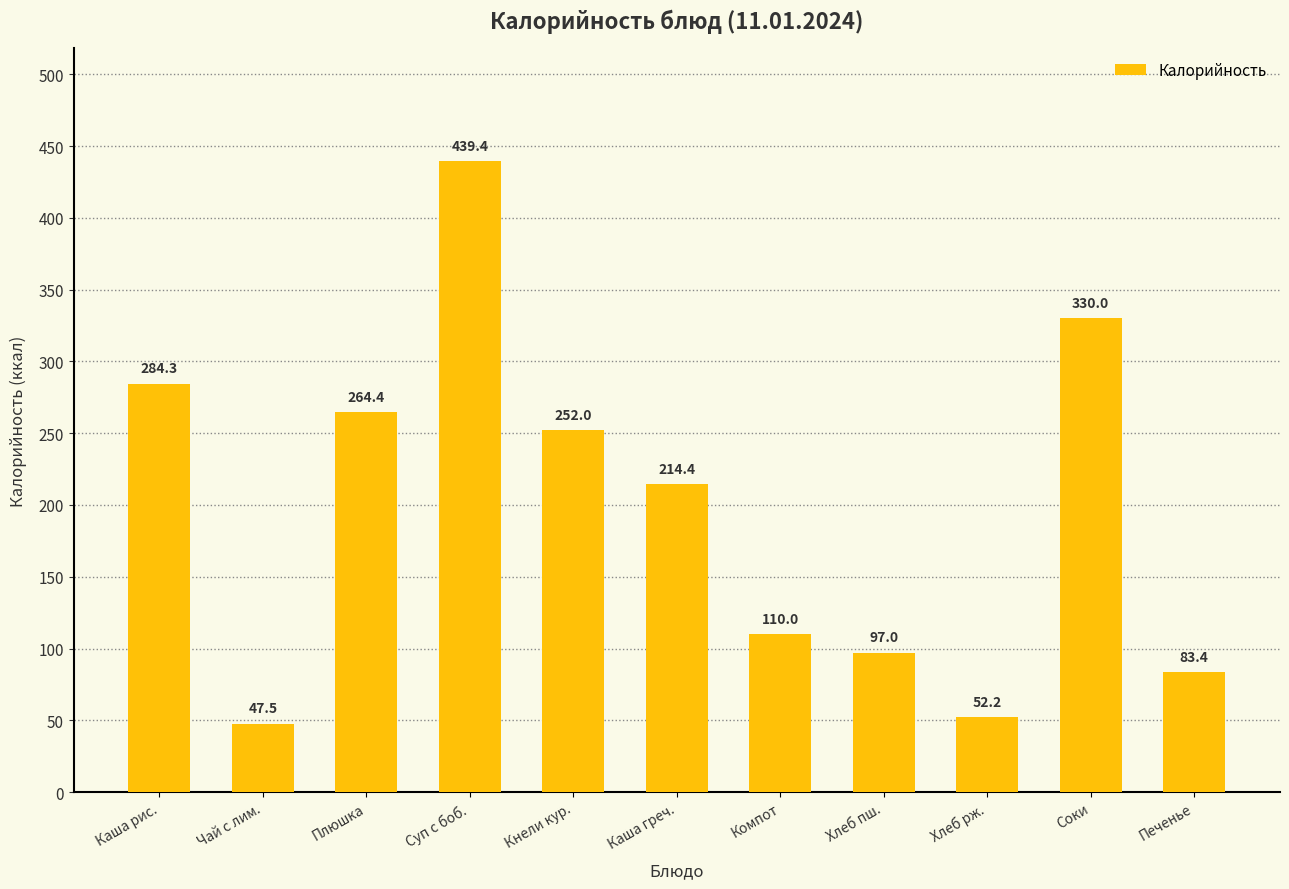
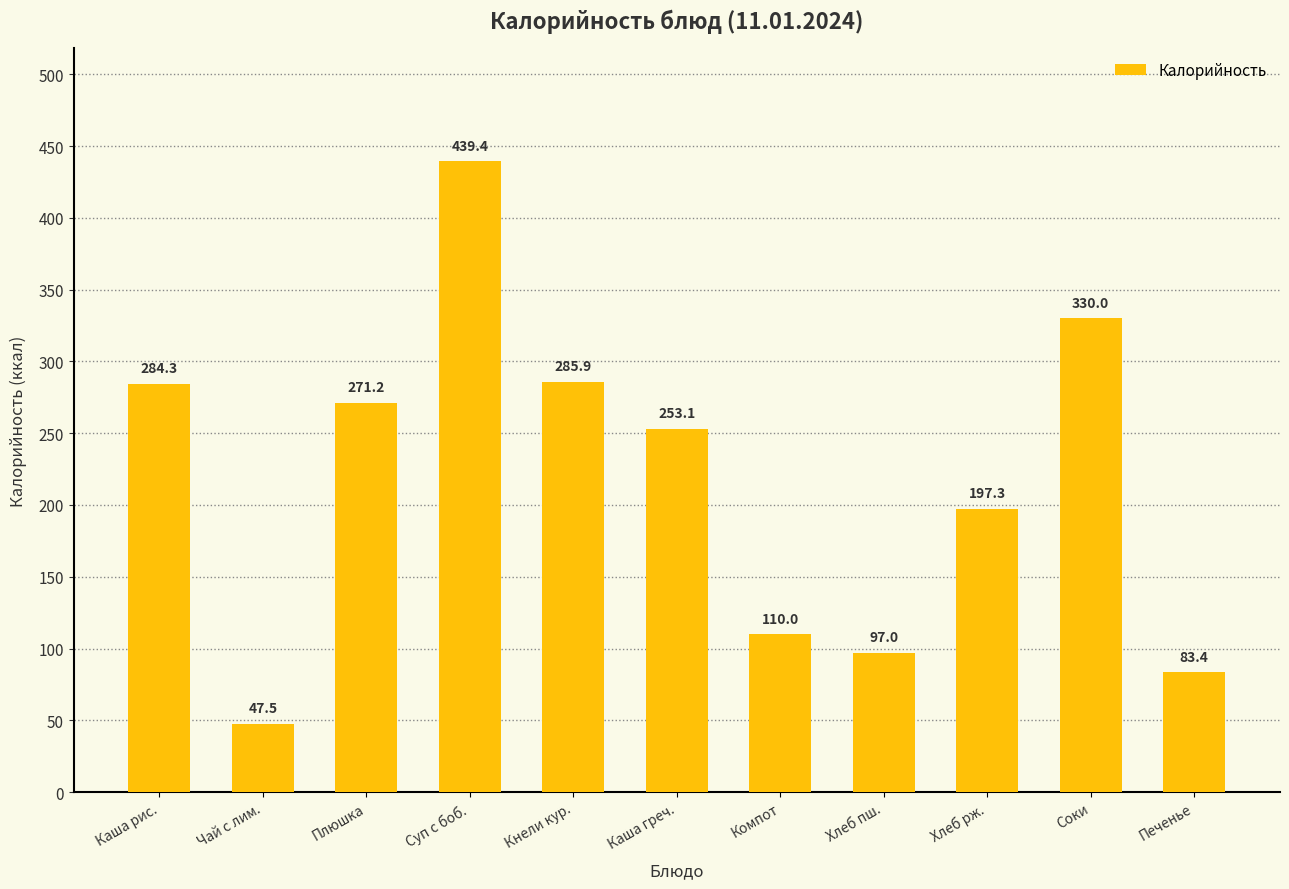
  {
    "Каша рис.": 284.3,
    "Чай с лим.": 47.5,
-   "Плюшка": 264.4,
+   "Плюшка": 271.2,
    "Суп с боб.": 439.4,
-   "Кнели кур.": 252.0,
-   "Каша греч.": 214.4,
+   "Кнели кур.": 285.9,
+   "Каша греч.": 253.1,
    "Компот": 110.0,
    "Хлеб пш.": 97.0,
-   "Хлеб рж.": 52.2,
+   "Хлеб рж.": 197.3,
    "Соки": 330.0,
    "Печенье": 83.4
  }
